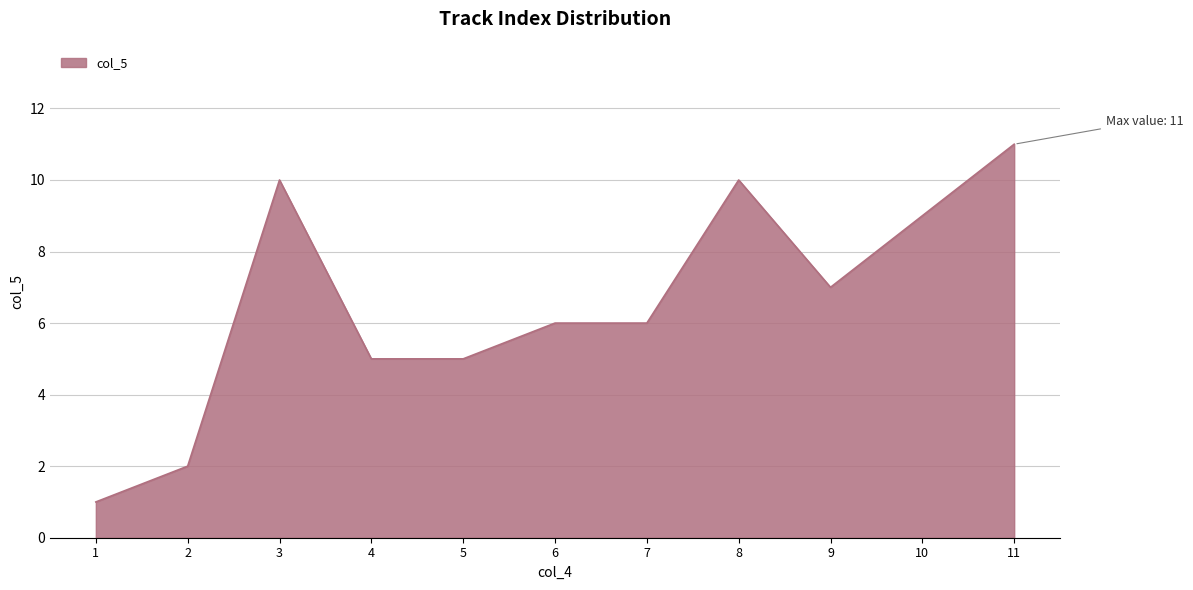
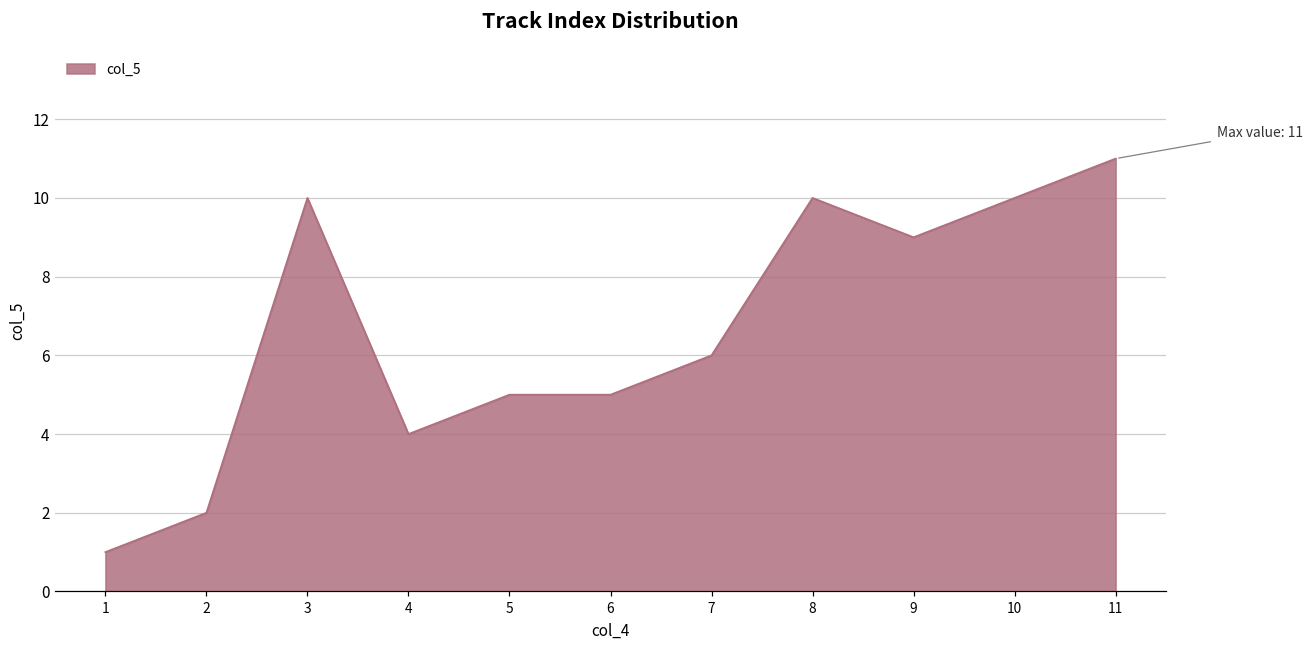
  {
    "1": 1,
    "2": 2,
    "3": 10,
-   "4": 5,
+   "4": 4,
    "5": 5,
-   "6": 6,
+   "6": 5,
    "7": 6,
    "8": 10,
-   "9": 7,
-   "10": 9
+   "9": 9,
+   "10": 10
  }
